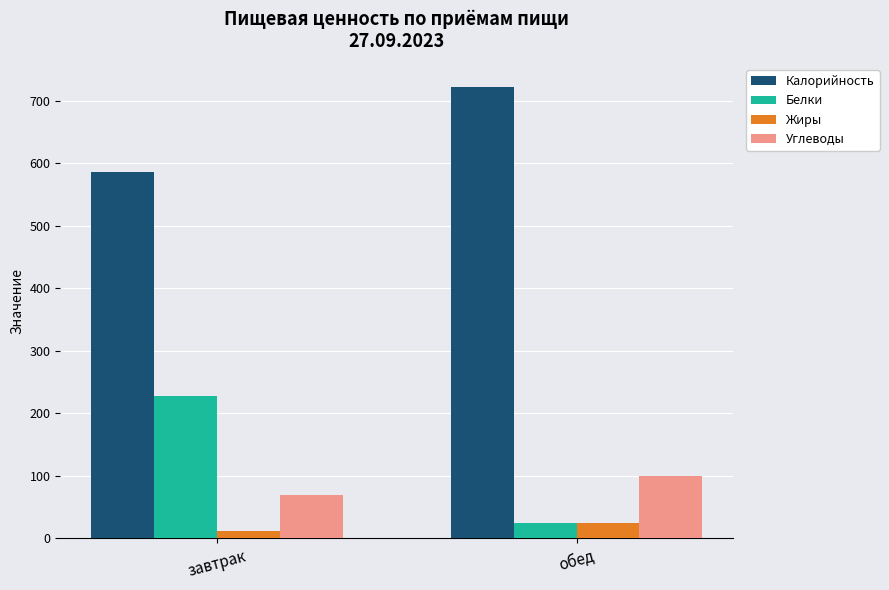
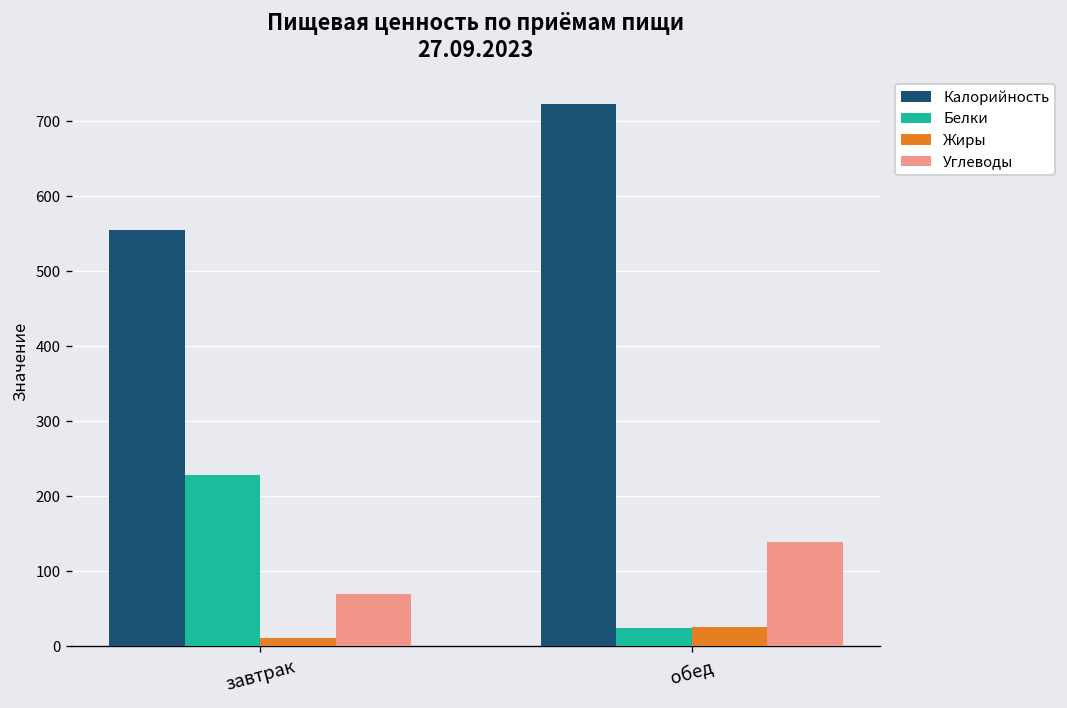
  {
    "Калорийность": {
-     "завтрак": 590,
+     "завтрак": 550,
      "обед": 720
    },
    "Белки": {
      "завтрак": 230,
      "обед": 20
    },
    "Жиры": {
      "завтрак": 10,
      "обед": 30
    },
    "Углеводы": {
      "завтрак": 70,
-     "обед": 100
+     "обед": 140
    }
  }
